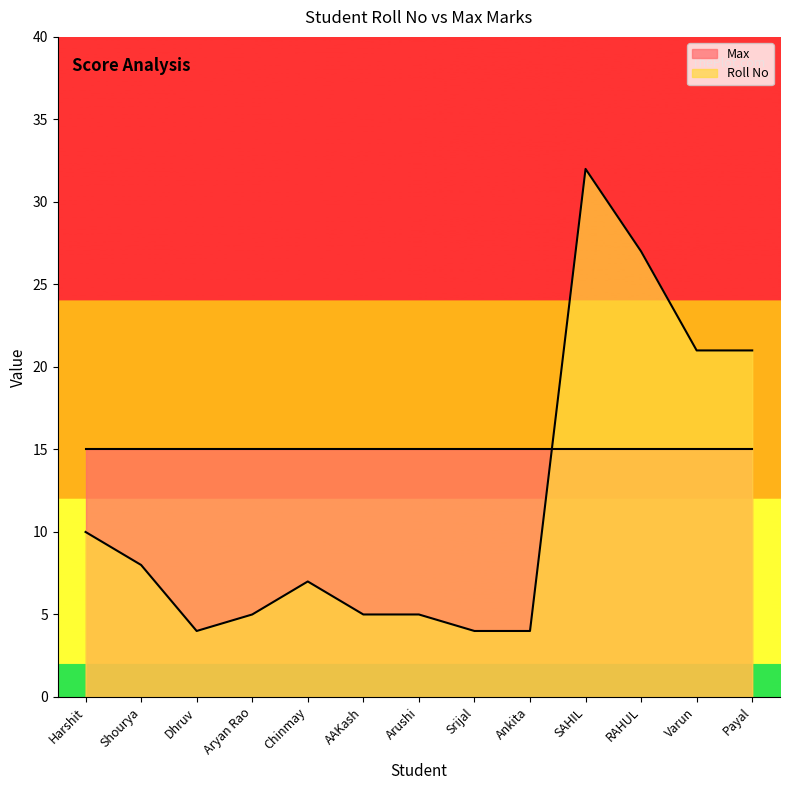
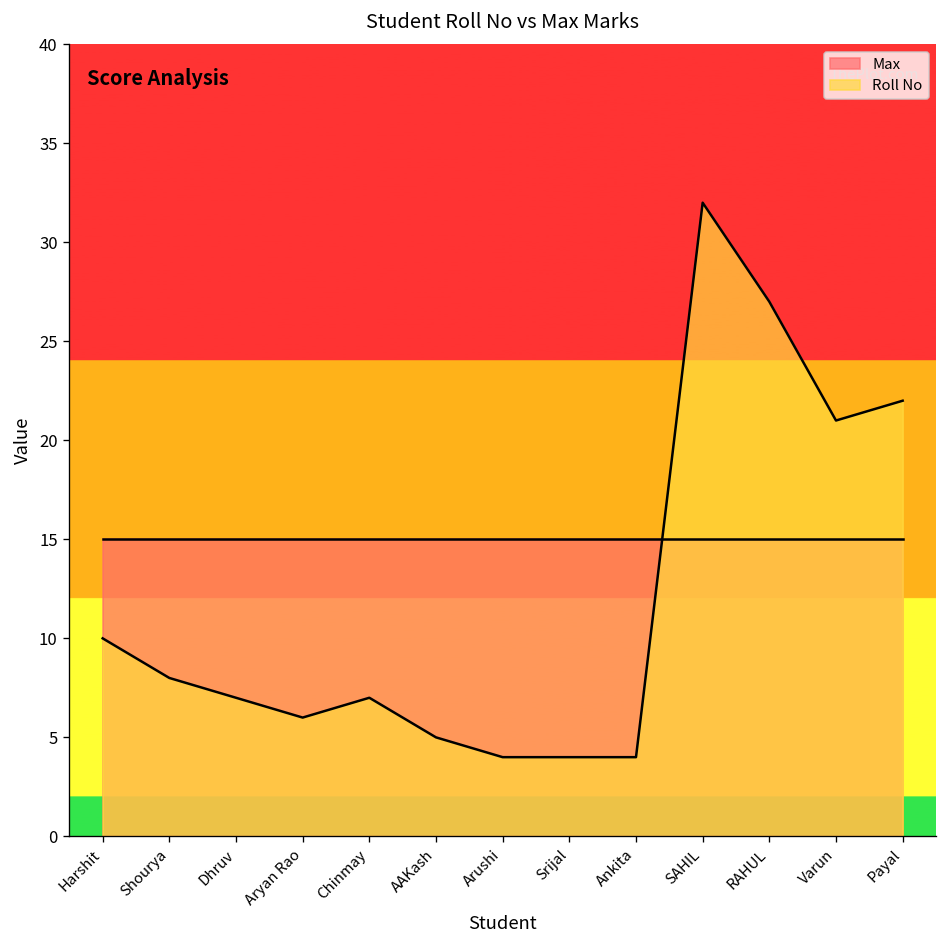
  {
    "Max": {
      "Harshit": 15,
      "Shourya": 15,
      "Dhruv": 15,
      "Aryan Rao": 15,
      "Chinmay": 15,
      "AAKash": 15,
      "Arushi": 15,
      "Srijal": 15,
      "Ankita": 15,
      "SAHIL": 15,
      "RAHUL": 15,
      "Varun": 15,
      "Payal": 15
    },
    "Roll No": {
      "Harshit": 10,
      "Shourya": 8,
-     "Dhruv": 4,
-     "Aryan Rao": 5,
+     "Dhruv": 7,
+     "Aryan Rao": 6,
      "Chinmay": 7,
      "AAKash": 5,
-     "Arushi": 5,
+     "Arushi": 4,
      "Srijal": 4,
      "Ankita": 4,
      "SAHIL": 32,
      "RAHUL": 27,
      "Varun": 21,
-     "Payal": 21
+     "Payal": 22
    }
  }
